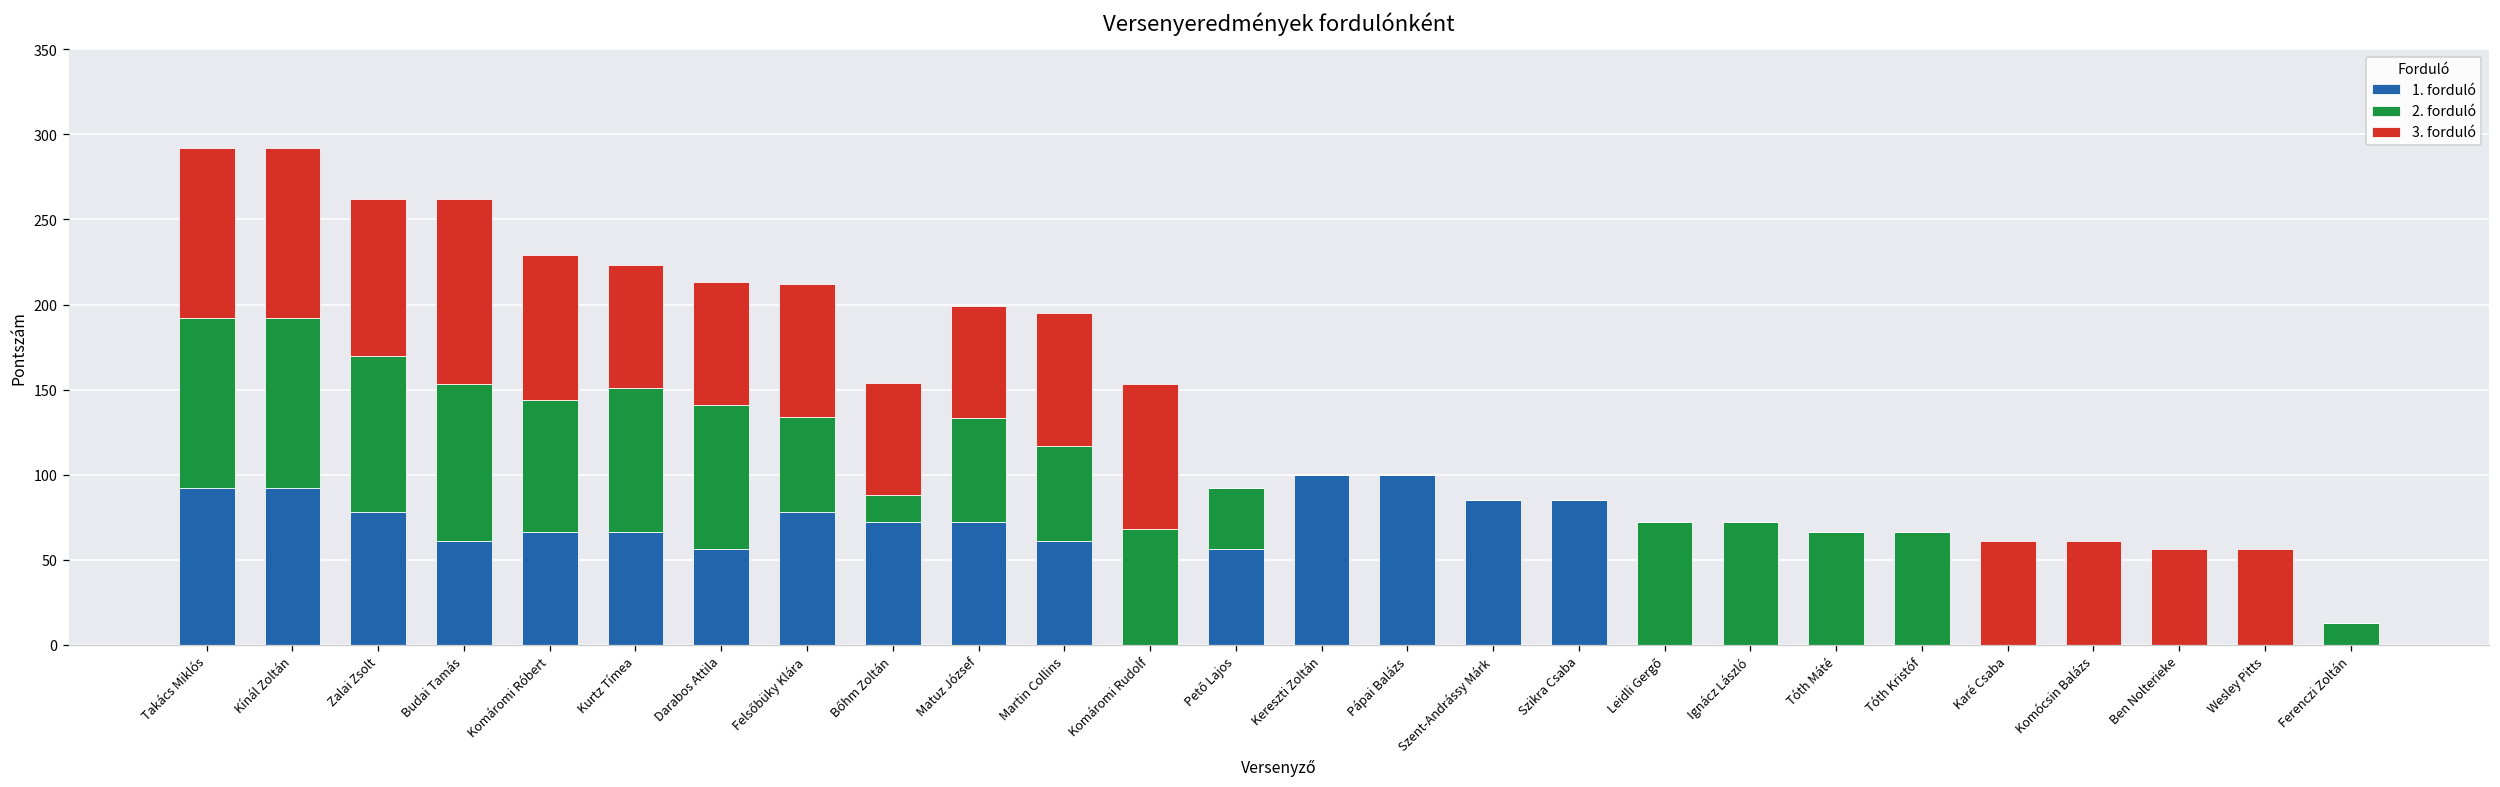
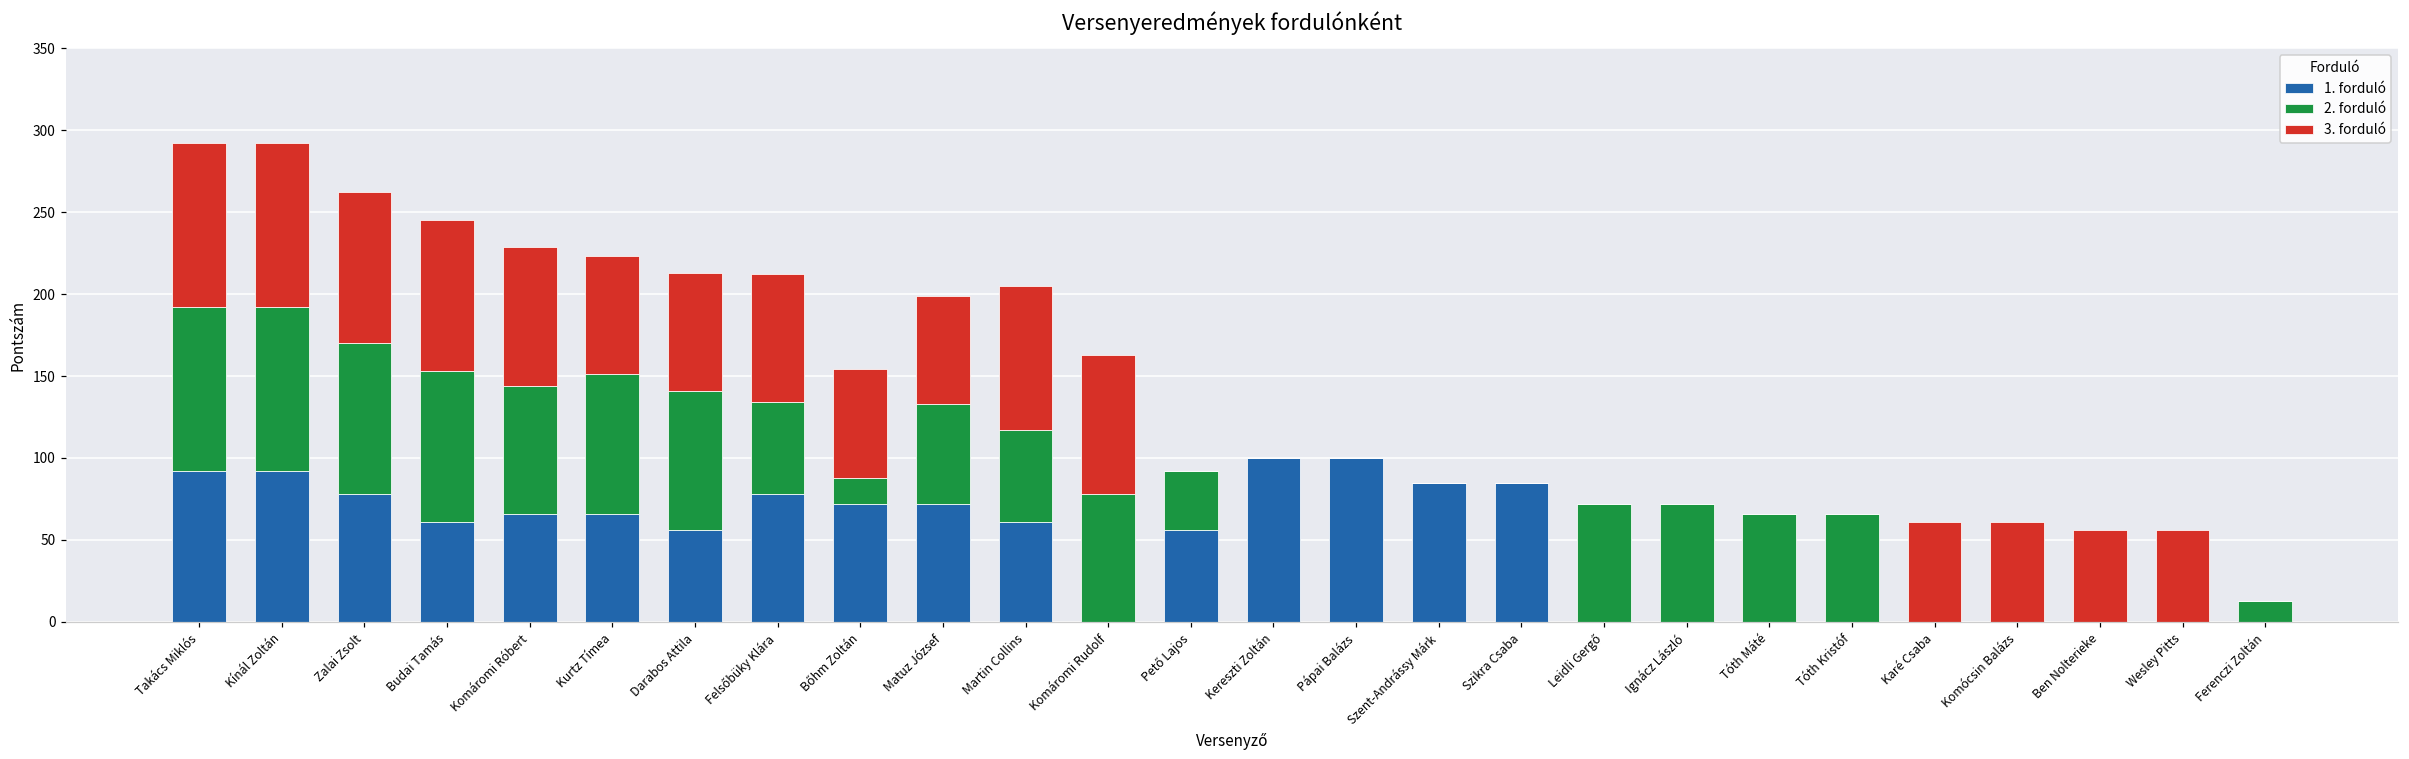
  {
    "1. forduló": {
      "Takács Miklós": 92,
      "Kínál Zoltán": 92,
      "Zalai Zsolt": 78,
      "Budai Tamás": 61,
      "Komáromi Róbert": 66,
      "Kurtz Tímea": 66,
      "Darabos Attila": 56,
      "Felsőbüky Klára": 78,
      "Bőhm Zoltán": 72,
      "Matuz József": 72,
      "Martin Collins": 61,
      "Komáromi Rudolf": 0,
      "Pető Lajos": 56,
      "Kereszti Zoltán": 100,
      "Pápai Balázs": 100,
      "Szent-Andrássy Márk": 85,
      "Szikra Csaba": 85,
      "Leidli Gergő": 0,
      "Ignácz László": 0,
      "Tóth Máté": 0,
      "Tóth Kristóf": 0,
      "Karé Csaba": 0,
      "Komócsin Balázs": 0,
      "Ben Nolterieke": 0,
      "Wesley Pitts": 0,
      "Ferenczi Zoltán": 0
    },
    "2. forduló": {
      "Takács Miklós": 100,
      "Kínál Zoltán": 100,
      "Zalai Zsolt": 92,
      "Budai Tamás": 92,
      "Komáromi Róbert": 78,
      "Kurtz Tímea": 85,
      "Darabos Attila": 85,
      "Felsőbüky Klára": 56,
      "Bőhm Zoltán": 16,
      "Matuz József": 61,
      "Martin Collins": 56,
-     "Komáromi Rudolf": 68,
+     "Komáromi Rudolf": 78,
      "Pető Lajos": 36,
      "Kereszti Zoltán": 0,
      "Pápai Balázs": 0,
      "Szent-Andrássy Márk": 0,
      "Szikra Csaba": 0,
      "Leidli Gergő": 72,
      "Ignácz László": 72,
      "Tóth Máté": 66,
      "Tóth Kristóf": 66,
      "Karé Csaba": 0,
      "Komócsin Balázs": 0,
      "Ben Nolterieke": 0,
      "Wesley Pitts": 0,
      "Ferenczi Zoltán": 13
    },
    "3. forduló": {
      "Takács Miklós": 100,
      "Kínál Zoltán": 100,
      "Zalai Zsolt": 92,
-     "Budai Tamás": 109,
+     "Budai Tamás": 92,
      "Komáromi Róbert": 85,
      "Kurtz Tímea": 72,
      "Darabos Attila": 72,
      "Felsőbüky Klára": 78,
      "Bőhm Zoltán": 66,
      "Matuz József": 66,
-     "Martin Collins": 78,
+     "Martin Collins": 88,
      "Komáromi Rudolf": 85,
      "Pető Lajos": 0,
      "Kereszti Zoltán": 0,
      "Pápai Balázs": 0,
      "Szent-Andrássy Márk": 0,
      "Szikra Csaba": 0,
      "Leidli Gergő": 0,
      "Ignácz László": 0,
      "Tóth Máté": 0,
      "Tóth Kristóf": 0,
      "Karé Csaba": 61,
      "Komócsin Balázs": 61,
      "Ben Nolterieke": 56,
      "Wesley Pitts": 56,
      "Ferenczi Zoltán": 0
    }
  }
